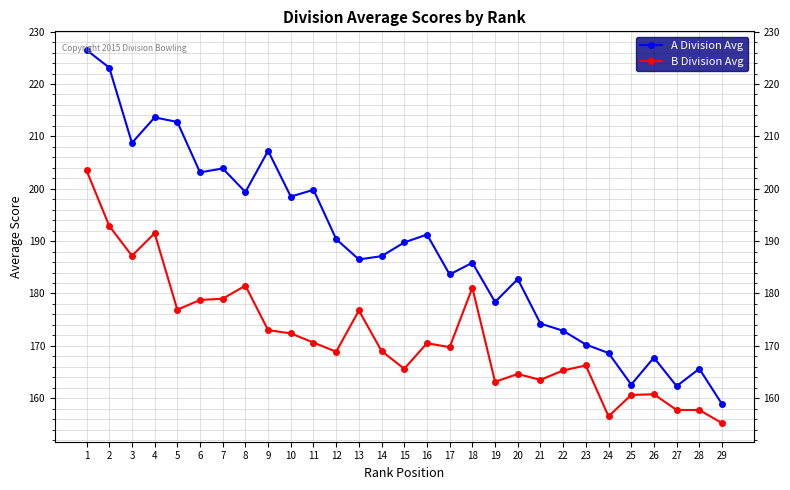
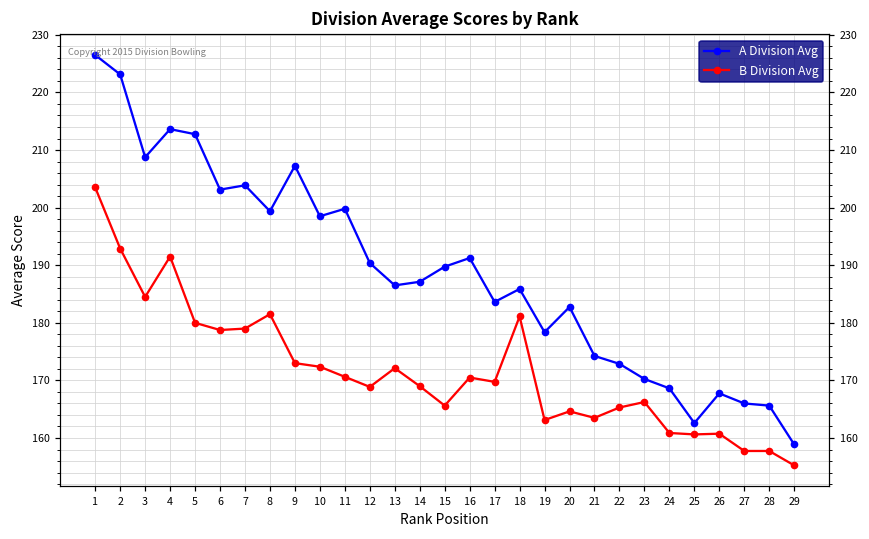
  {
    "A Division Avg": {
      "2": 223,
      "3": 209,
      "4": 214,
      "5": 213,
      "6": 203,
      "7": 204,
      "8": 199,
      "9": 207,
      "10": 199,
      "11": 200,
      "12": 190,
      "13": 187,
      "14": 187,
      "15": 190,
      "16": 191,
      "17": 184,
      "18": 186,
      "19": 178,
      "20": 183,
      "21": 174,
      "22": 173,
      "23": 170,
      "24": 169,
      "25": 163,
      "26": 168,
-     "27": 162,
+     "27": 166,
      "28": 166,
      "29": 159
    },
    "B Division Avg": {
      "1": 204,
      "2": 193,
-     "3": 187,
+     "3": 185,
      "4": 192,
-     "5": 177,
+     "5": 180,
      "6": 179,
      "7": 179,
      "8": 182,
      "9": 173,
      "10": 172,
      "11": 171,
      "12": 169,
-     "13": 177,
+     "13": 172,
      "14": 169,
      "15": 166,
      "16": 171,
      "17": 170,
      "18": 181,
      "19": 163,
      "20": 165,
      "21": 164,
      "22": 165,
      "23": 166,
-     "24": 157,
+     "24": 161,
      "25": 161,
      "26": 161,
      "27": 158,
      "28": 158,
      "29": 155
    }
  }
